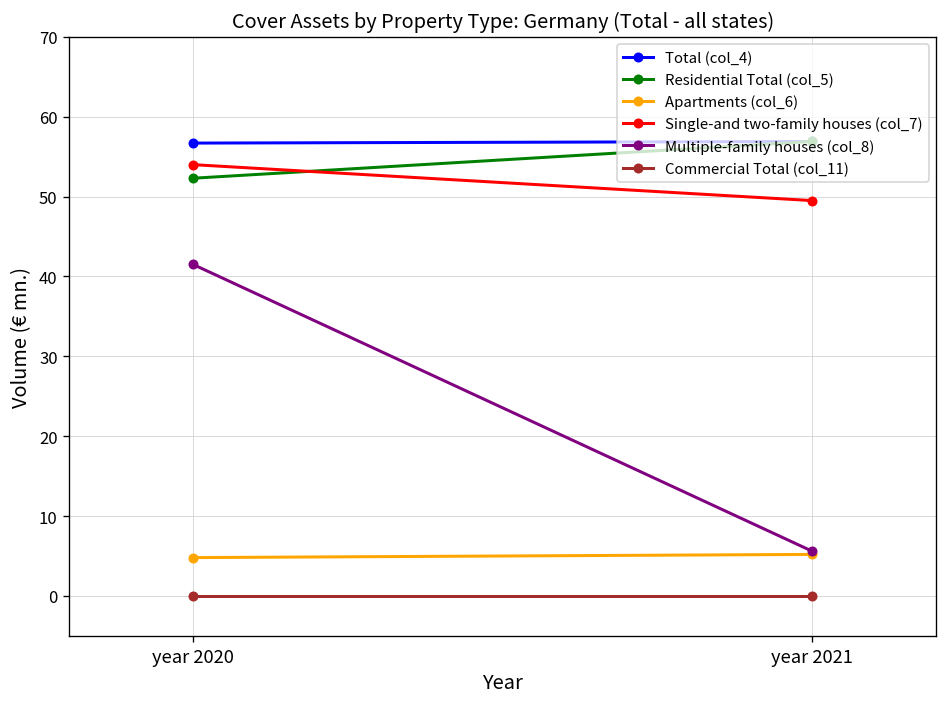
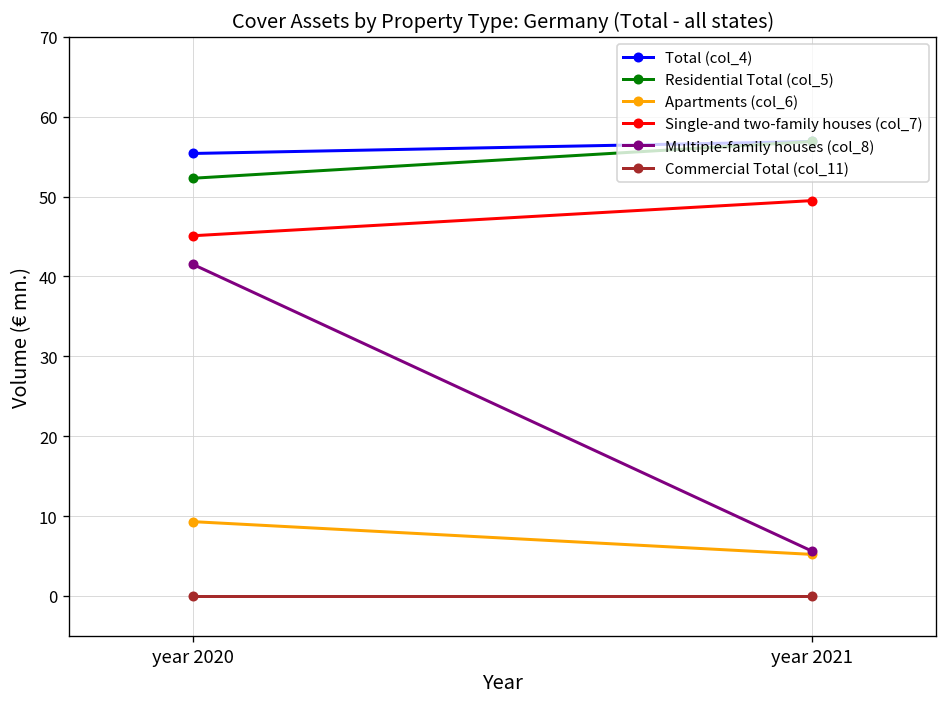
  {
    "Total (col_4)": {
-     "year 2020": 57
+     "year 2020": 55
    },
    "Residential Total (col_5)": {
      "year 2020": 52
    },
    "Apartments (col_6)": {
-     "year 2020": 5,
+     "year 2020": 9,
      "year 2021": 5
    },
    "Single-and two-family houses (col_7)": {
-     "year 2020": 54,
+     "year 2020": 45,
      "year 2021": 50
    },
    "Multiple-family houses (col_8)": {
      "year 2020": 42,
      "year 2021": 6
    },
    "Commercial Total (col_11)": {
      "year 2020": 0,
      "year 2021": 0
    }
  }
